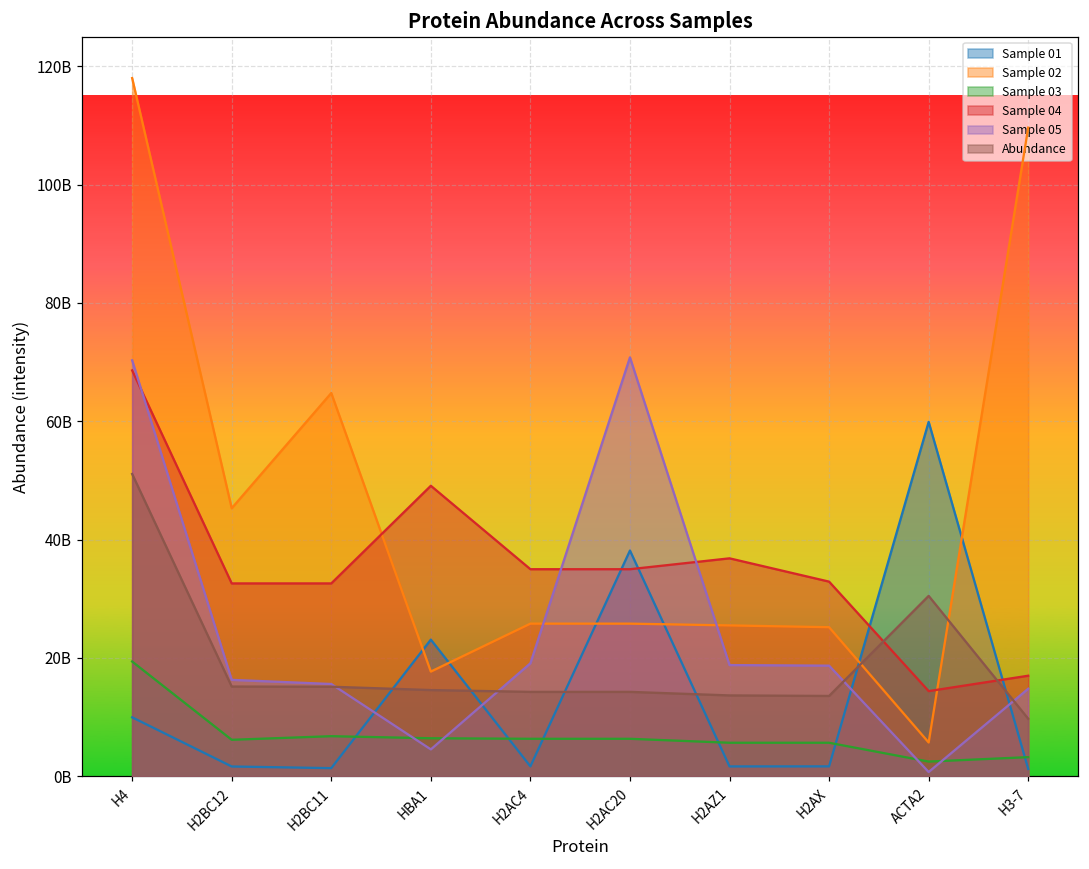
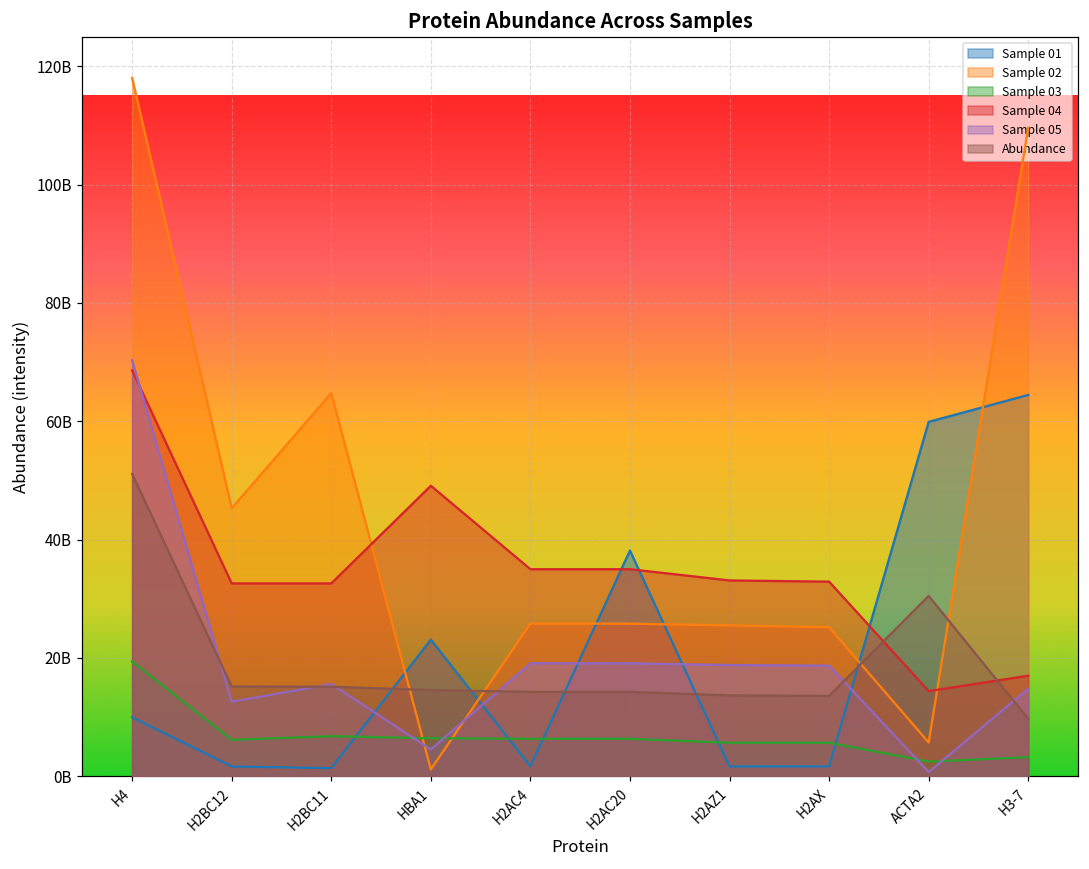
  {
    "Sample 01": {
      "H4": 10000000000,
      "H2BC12": 2000000000,
      "H2BC11": 1000000000,
      "HBA1": 23000000000,
      "H2AC4": 2000000000,
      "H2AC20": 38000000000,
      "H2AZ1": 2000000000,
      "H2AX": 2000000000,
      "ACTA2": 60000000000,
-     "H3-7": 1000000000
+     "H3-7": 64000000000
    },
    "Sample 02": {
      "H4": 118000000000,
      "H2BC12": 45000000000,
      "H2BC11": 65000000000,
-     "HBA1": 18000000000,
+     "HBA1": 1000000000,
      "H2AC4": 26000000000,
      "H2AC20": 26000000000,
      "H2AZ1": 26000000000,
      "H2AX": 25000000000,
      "ACTA2": 6000000000
    },
    "Sample 03": {
      "H4": 19000000000,
      "H2BC12": 6000000000,
      "H2BC11": 7000000000,
      "HBA1": 6000000000,
      "H2AC4": 6000000000,
      "H2AC20": 6000000000,
      "H2AZ1": 6000000000,
      "H2AX": 6000000000,
      "ACTA2": 2000000000,
      "H3-7": 3000000000
    },
    "Sample 04": {
      "H4": 69000000000,
      "H2BC12": 33000000000,
      "H2BC11": 33000000000,
      "HBA1": 49000000000,
      "H2AC4": 35000000000,
      "H2AC20": 35000000000,
-     "H2AZ1": 37000000000,
+     "H2AZ1": 33000000000,
      "H2AX": 33000000000,
      "ACTA2": 14000000000,
      "H3-7": 17000000000
    },
    "Sample 05": {
      "H4": 70000000000,
-     "H2BC12": 16000000000,
+     "H2BC12": 13000000000,
      "HBA1": 5000000000,
      "H2AC4": 19000000000,
-     "H2AC20": 71000000000,
+     "H2AC20": 19000000000,
      "H2AZ1": 19000000000,
      "H2AX": 19000000000,
      "ACTA2": 1000000000,
      "H3-7": 15000000000
    },
    "Abundance": {
      "H4": 51000000000,
      "H2BC12": 15000000000,
      "HBA1": 15000000000,
      "H2AC4": 14000000000,
      "H2AC20": 14000000000,
      "H2AZ1": 14000000000,
      "H2AX": 14000000000,
      "ACTA2": 30000000000,
      "H3-7": 10000000000
    }
  }
